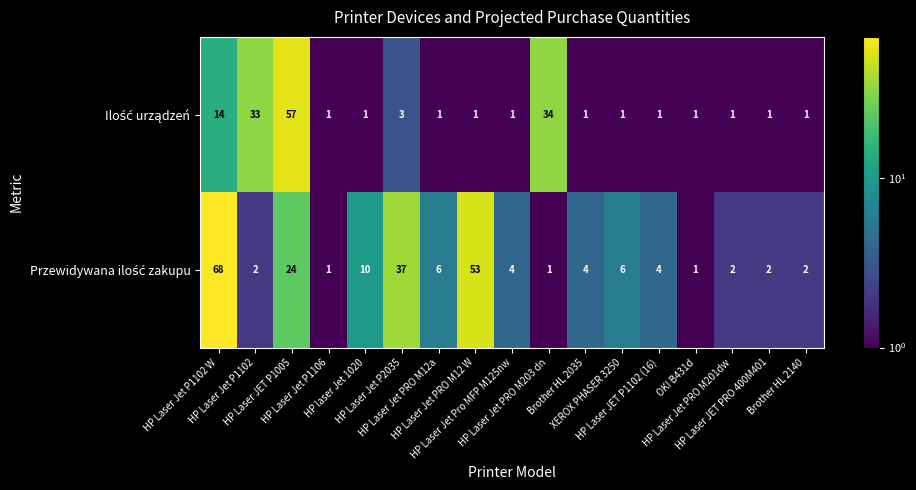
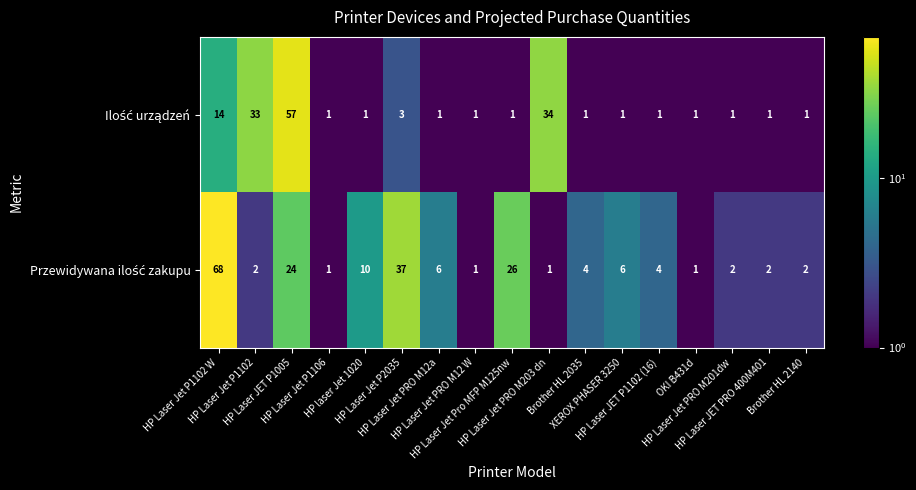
  {
    "Ilość urządzeń": {
      "HP Laser Jet P1102 W": 14,
      "HP Laser Jet P1102": 33,
      "HP Laser JET P1005": 57,
      "HP Laser Jet P1106": 1,
      "HP laser Jet 1020": 1,
      "HP Laser Jet P2035": 3,
      "HP Laser Jet PRO M12a": 1,
      "HP Laser Jet PRO M12 W": 1,
      "HP Laser Jet Pro MFP M125nw": 1,
      "HP Laser Jet PRO M203 dn": 34,
      "Brother HL 2035": 1,
      "XEROX PHASER 3250": 1,
      "HP Laser JET P1102 (16)": 1,
      "OKI B431d": 1,
      "HP Laser Jet PRO M201dw": 1,
      "HP Laser JET PRO 400M401": 1,
      "Brother HL 2140": 1
    },
    "Przewidywana ilość zakupu": {
      "HP Laser Jet P1102 W": 68,
      "HP Laser Jet P1102": 2,
      "HP Laser JET P1005": 24,
      "HP Laser Jet P1106": 1,
      "HP laser Jet 1020": 10,
      "HP Laser Jet P2035": 37,
      "HP Laser Jet PRO M12a": 6,
-     "HP Laser Jet PRO M12 W": 53,
-     "HP Laser Jet Pro MFP M125nw": 4,
+     "HP Laser Jet PRO M12 W": 1,
+     "HP Laser Jet Pro MFP M125nw": 26,
      "HP Laser Jet PRO M203 dn": 1,
      "Brother HL 2035": 4,
      "XEROX PHASER 3250": 6,
      "HP Laser JET P1102 (16)": 4,
      "OKI B431d": 1,
      "HP Laser Jet PRO M201dw": 2,
      "HP Laser JET PRO 400M401": 2,
      "Brother HL 2140": 2
    }
  }
